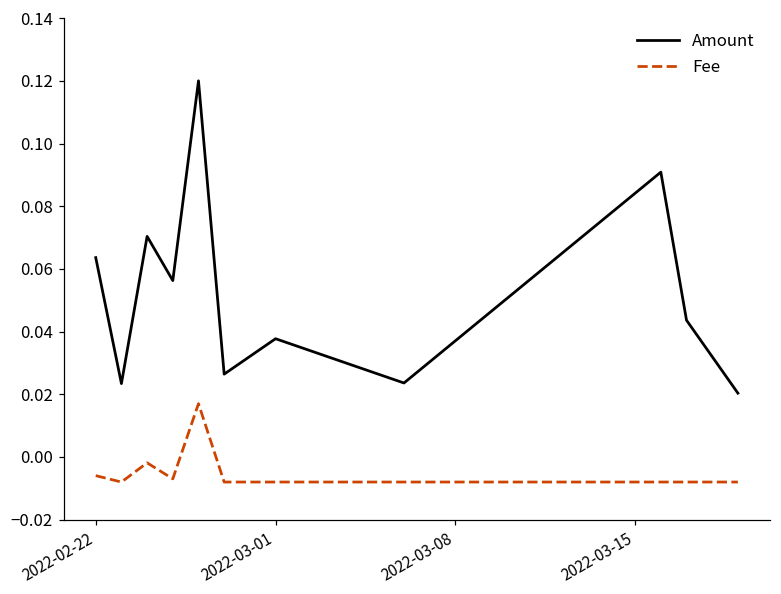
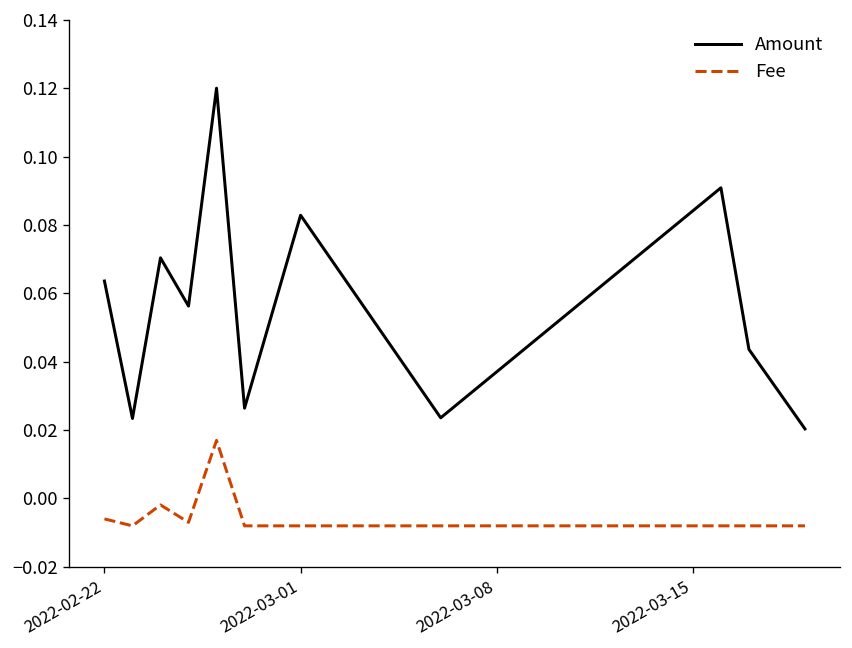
  {
    "Amount": {
      "2022-02-22": 0.064,
-     "2022-03-01": 0.038
+     "2022-03-01": 0.083
    },
    "Fee": {
      "2022-02-22": -0.006,
      "2022-03-01": -0.008
    }
  }
